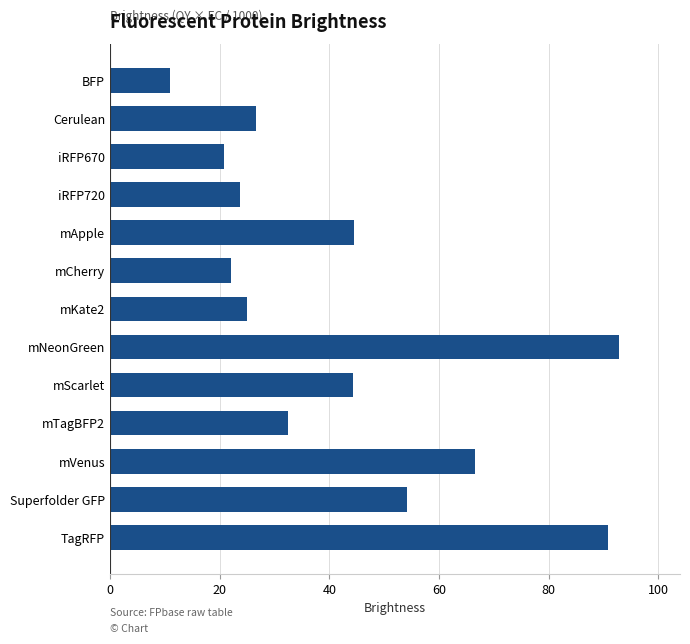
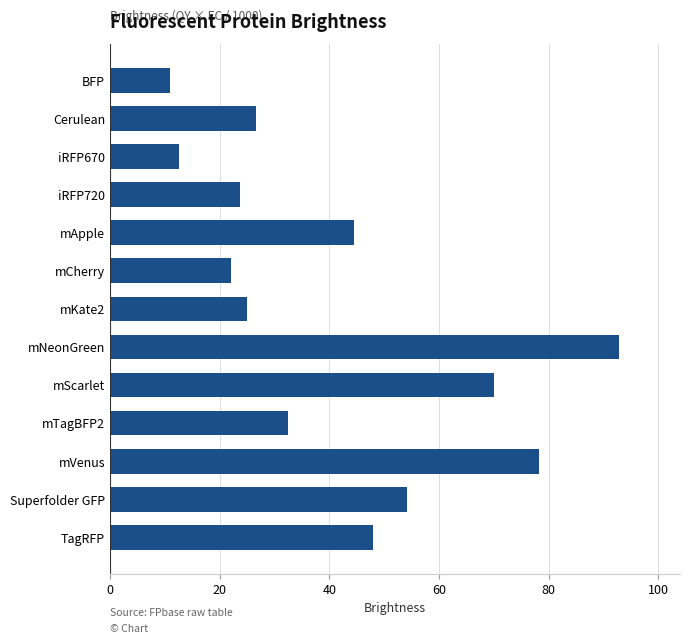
  {
    "BFP": 11,
    "Cerulean": 27,
-   "iRFP670": 21,
+   "iRFP670": 13,
    "iRFP720": 24,
    "mApple": 44,
    "mCherry": 22,
    "mKate2": 25,
    "mNeonGreen": 93,
-   "mScarlet": 44,
+   "mScarlet": 70,
    "mTagBFP2": 32,
-   "mVenus": 67,
+   "mVenus": 78,
    "Superfolder GFP": 54,
-   "TagRFP": 91
+   "TagRFP": 48
  }
